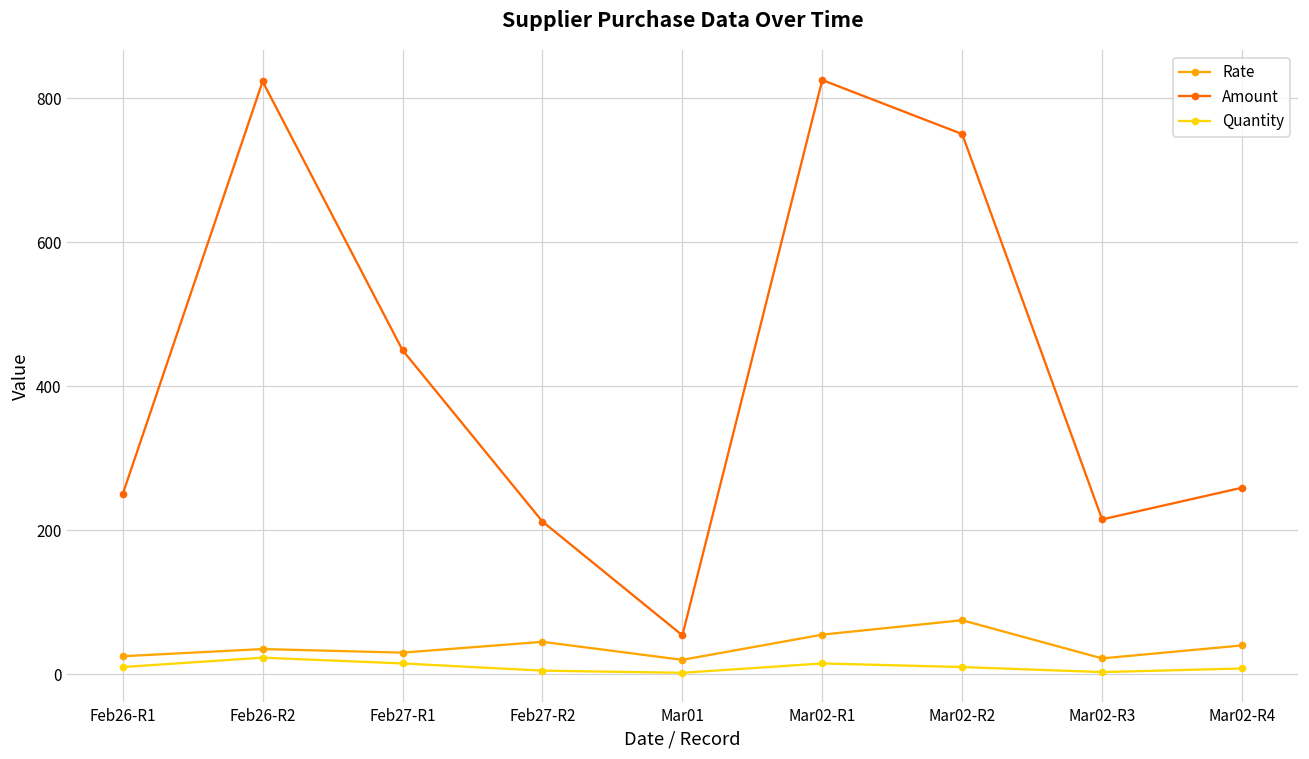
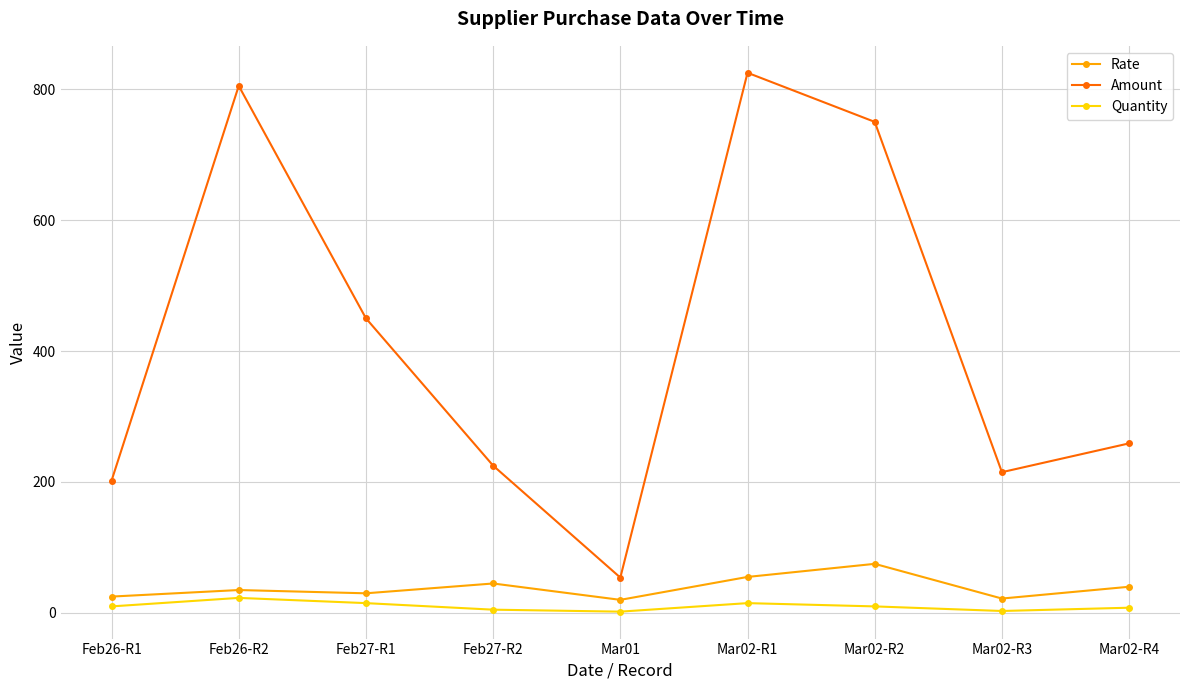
  {
    "Amount": {
-     "Feb26-R1": 250,
-     "Feb26-R2": 820,
+     "Feb26-R1": 200,
+     "Feb26-R2": 810,
      "Feb27-R1": 450,
-     "Feb27-R2": 210,
+     "Feb27-R2": 230,
      "Mar01": 50,
      "Mar02-R1": 830,
      "Mar02-R2": 750,
      "Mar02-R3": 220,
      "Mar02-R4": 260
    }
  }
